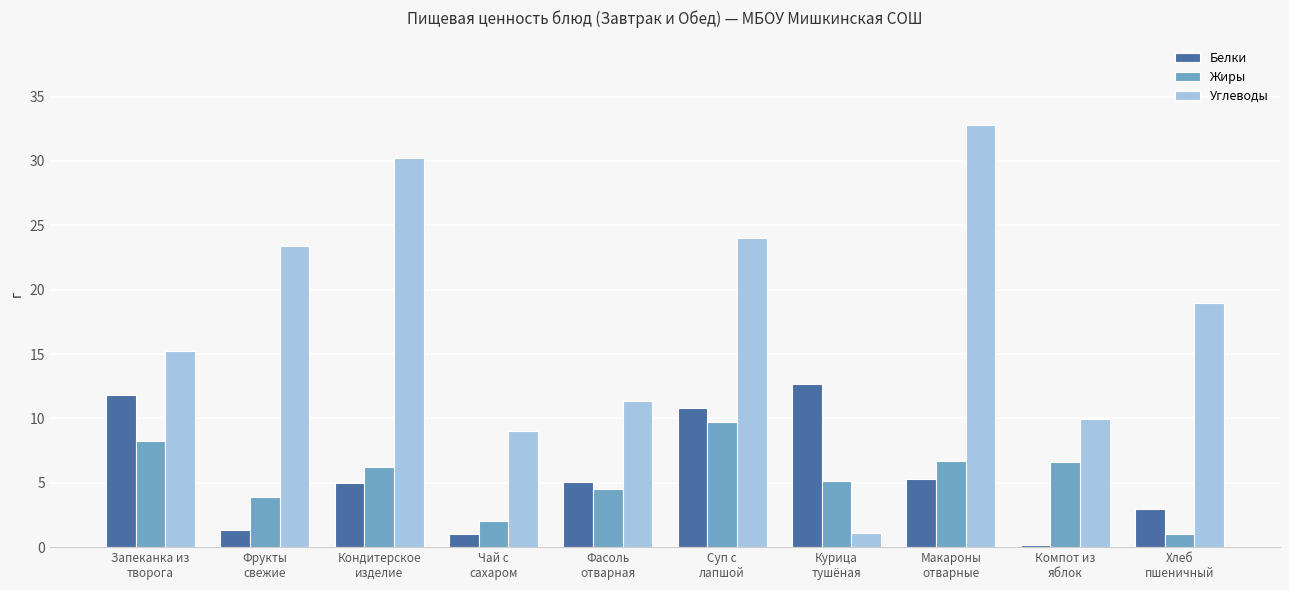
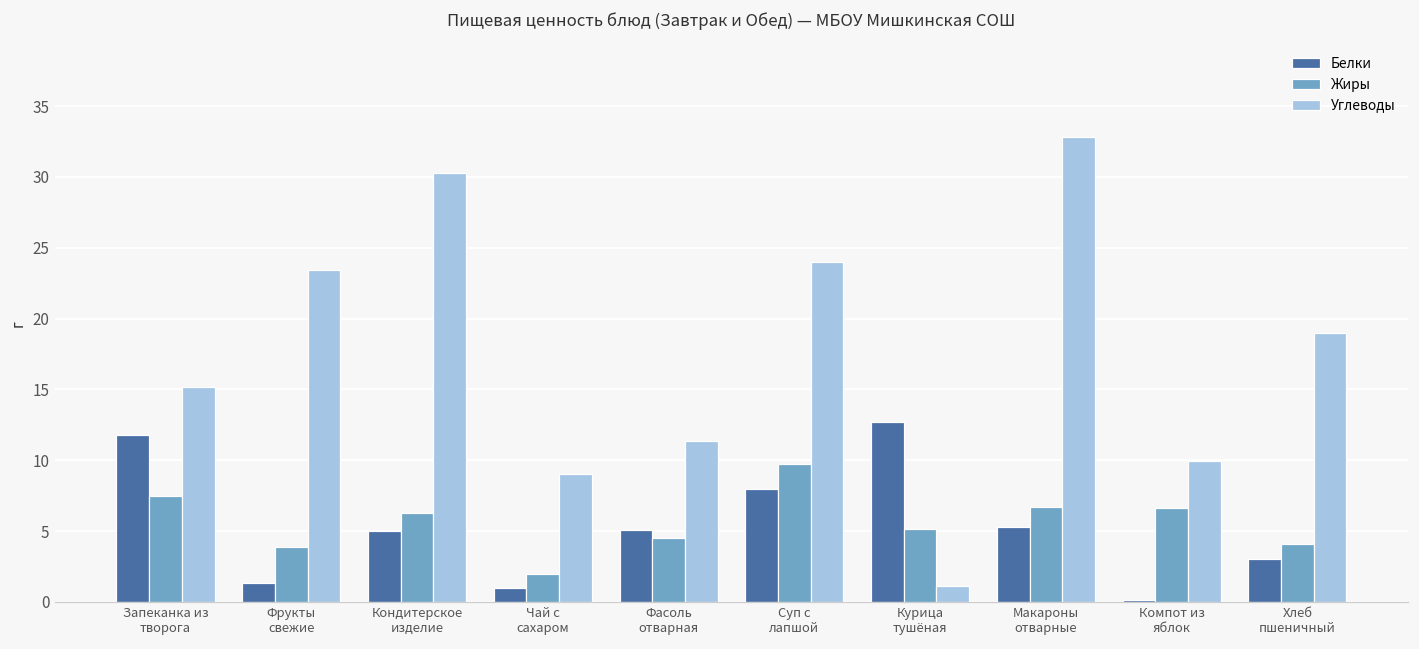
  {
    "Белки": {
      "Запеканка из творога": 11.8,
      "Фрукты свежие": 1.3,
      "Кондитерское изделие": 5.0,
      "Чай с сахаром": 1.0,
      "Фасоль отварная": 5.1,
-     "Суп с лапшой": 10.8,
+     "Суп с лапшой": 8.0,
      "Курица тушёная": 12.7,
      "Макароны отварные": 5.3,
      "Хлеб пшеничный": 3.0
    },
    "Жиры": {
-     "Запеканка из творога": 8.2,
+     "Запеканка из творога": 7.5,
      "Фрукты свежие": 3.9,
      "Кондитерское изделие": 6.3,
      "Чай с сахаром": 2.0,
      "Фасоль отварная": 4.5,
      "Суп с лапшой": 9.7,
      "Курица тушёная": 5.1,
      "Макароны отварные": 6.7,
      "Компот из яблок": 6.6,
-     "Хлеб пшеничный": 1.0
+     "Хлеб пшеничный": 4.1
    },
    "Углеводы": {
      "Запеканка из творога": 15.2,
      "Фрукты свежие": 23.4,
      "Кондитерское изделие": 30.3,
      "Чай с сахаром": 9.0,
      "Фасоль отварная": 11.4,
      "Суп с лапшой": 24.0,
      "Курица тушёная": 1.1,
      "Макароны отварные": 32.8,
      "Компот из яблок": 9.9,
      "Хлеб пшеничный": 19.0
    }
  }
